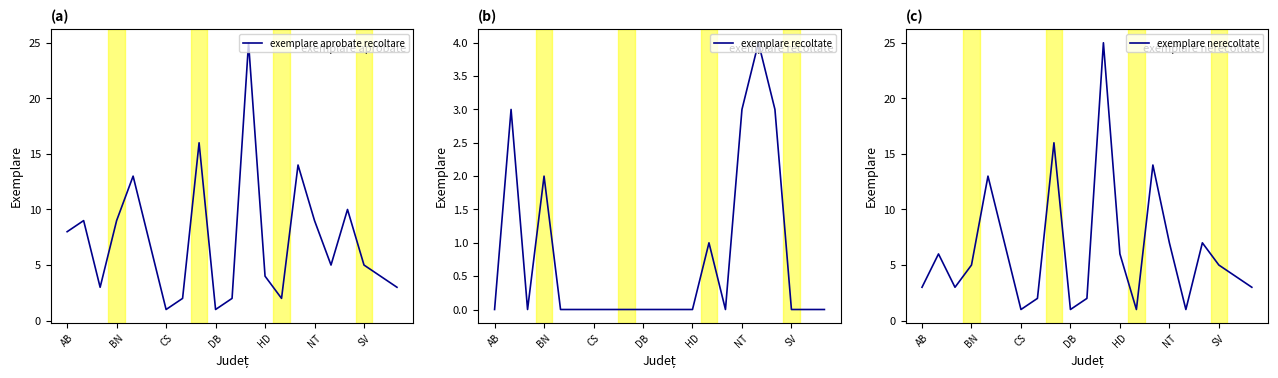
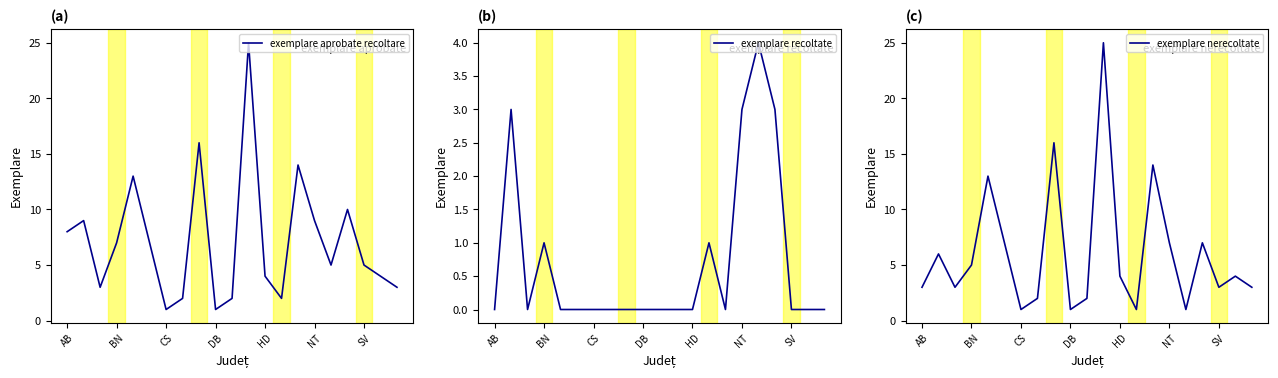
  {
    "(a)": {
      "AB": 8,
-     "BN": 9,
+     "BN": 7,
      "CS": 1,
      "DB": 1,
      "HD": 4,
      "NT": 9,
      "SV": 5
    },
    "(b)": {
      "AB": 0,
-     "BN": 2,
+     "BN": 1,
      "CS": 0,
      "DB": 0,
      "HD": 0,
      "NT": 3,
      "SV": 0
    },
    "(c)": {
      "AB": 3,
      "BN": 5,
      "CS": 1,
      "DB": 1,
-     "HD": 6,
+     "HD": 4,
      "NT": 7,
-     "SV": 5
+     "SV": 3
    }
  }
